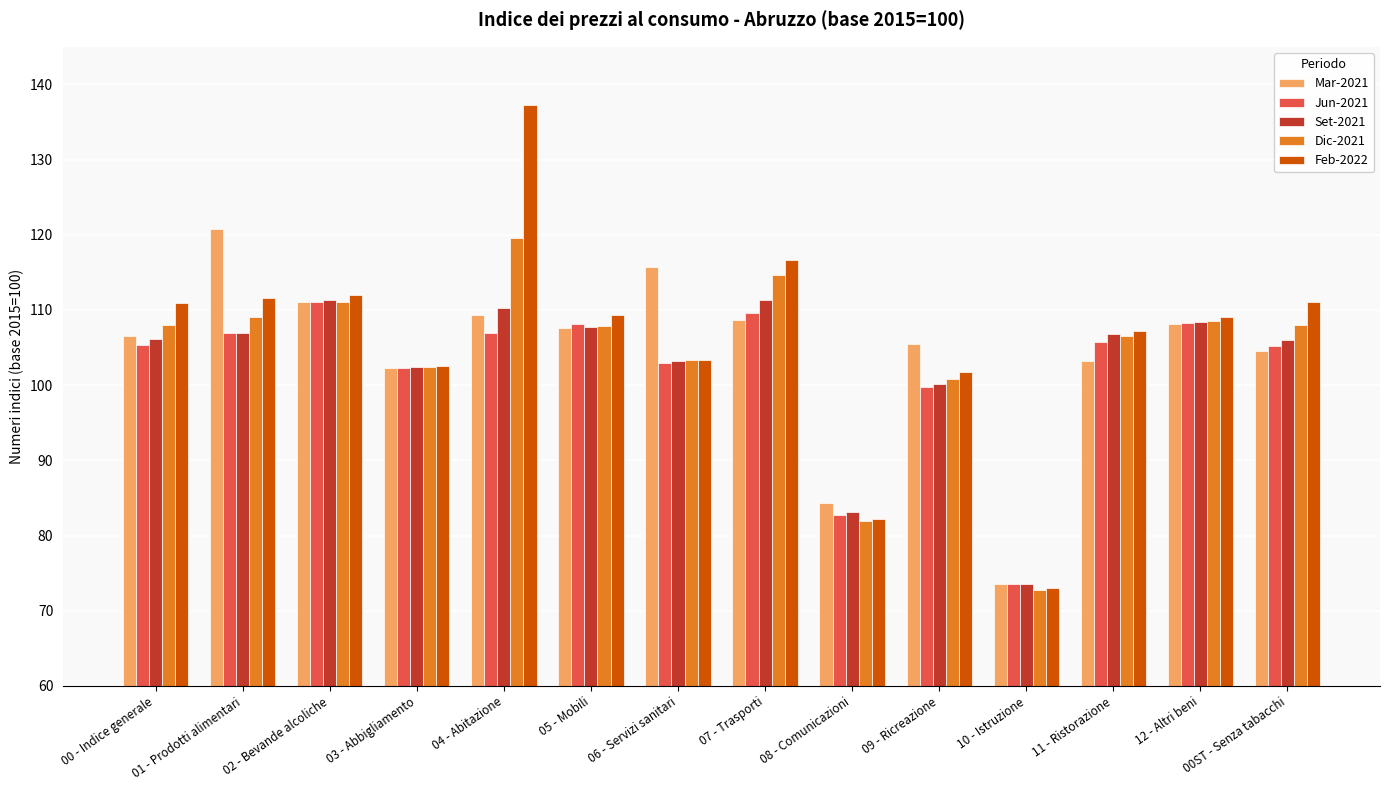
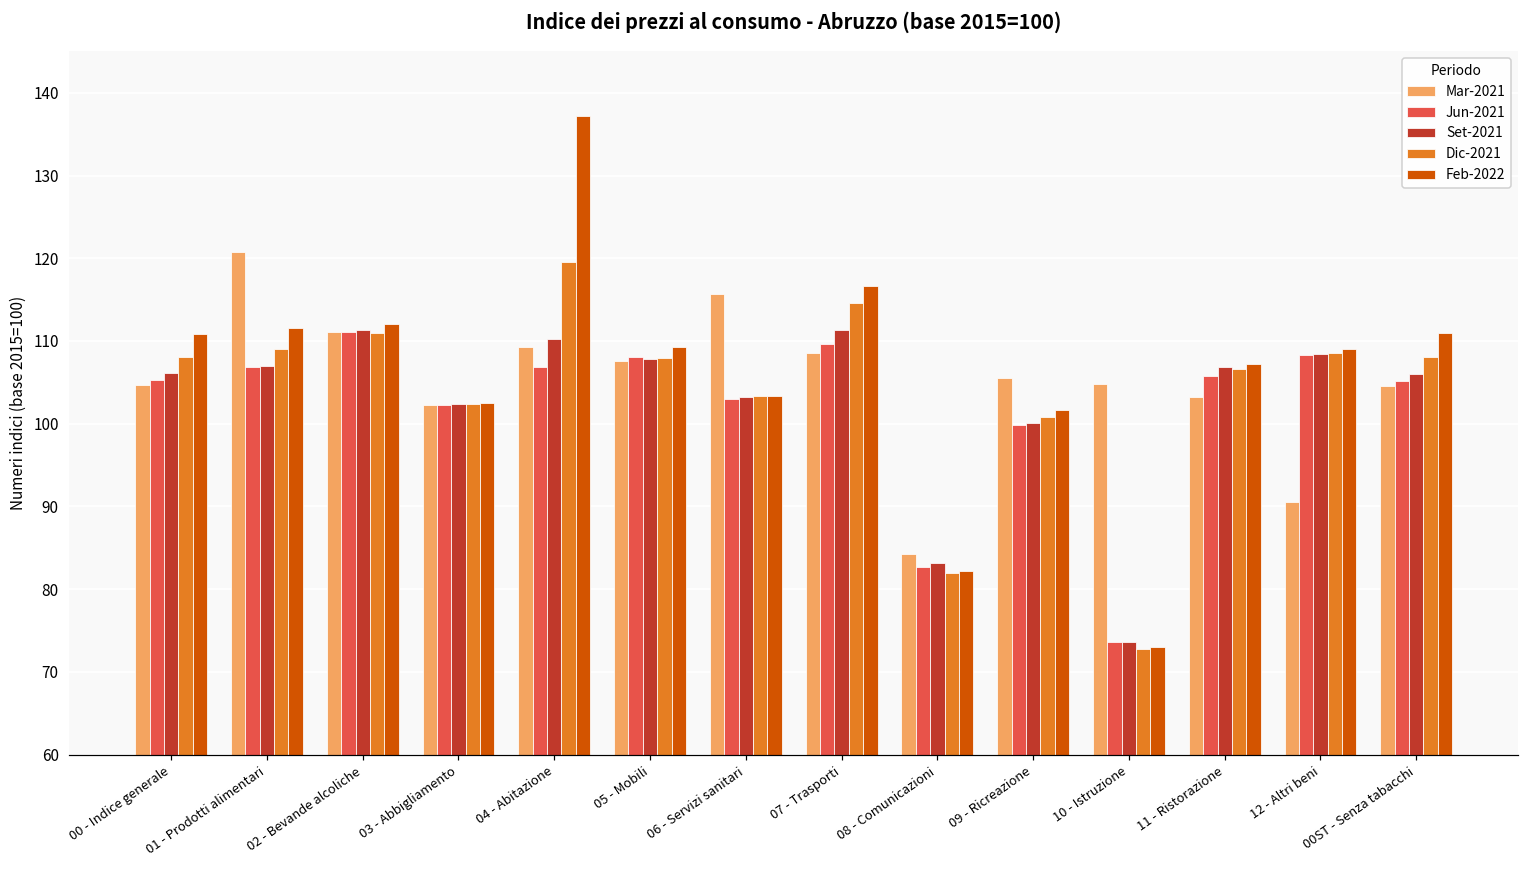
  {
    "Mar-2021": {
-     "00 - Indice generale": 107,
+     "00 - Indice generale": 105,
      "01 - Prodotti alimentari": 121,
      "02 - Bevande alcoliche": 111,
      "03 - Abbigliamento": 102,
      "04 - Abitazione": 109,
      "05 - Mobili": 108,
      "06 - Servizi sanitari": 116,
      "07 - Trasporti": 109,
      "08 - Comunicazioni": 84,
      "09 - Ricreazione": 106,
-     "10 - Istruzione": 74,
+     "10 - Istruzione": 105,
      "11 - Ristorazione": 103,
-     "12 - Altri beni": 108,
+     "12 - Altri beni": 91,
      "00ST - Senza tabacchi": 105
    }
  }
